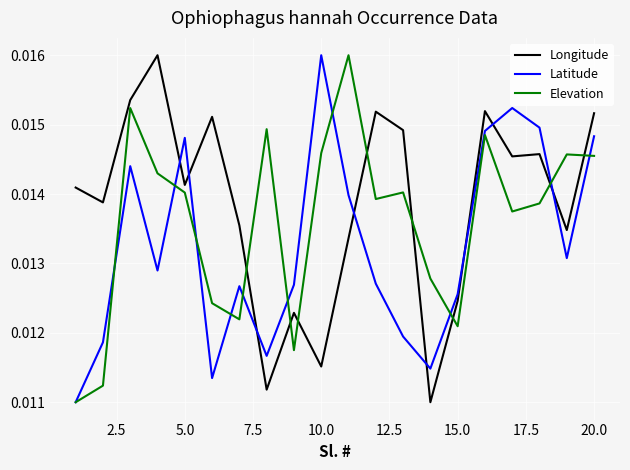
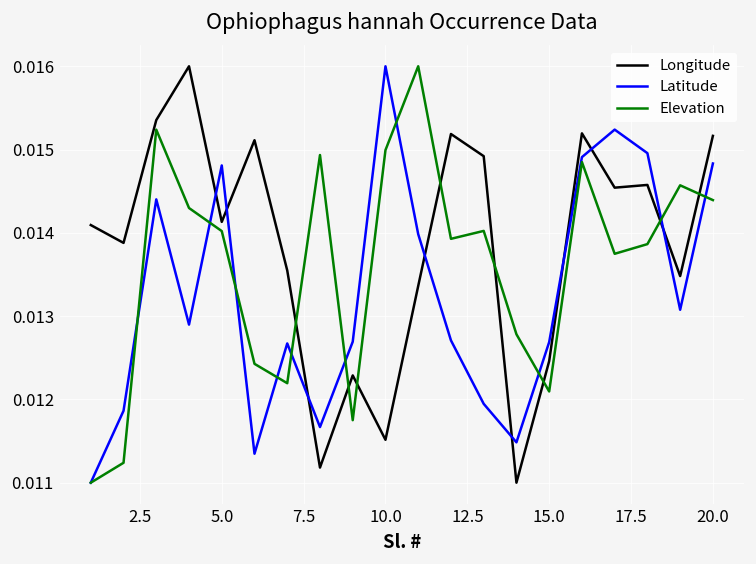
  {
    "Longitude": {
      "5.0": 0.0141,
      "10.0": 0.0115,
      "15.0": 0.0125,
      "20.0": 0.0152
    },
    "Latitude": {
      "5.0": 0.0148,
      "10.0": 0.0160,
-     "15.0": 0.0126,
+     "15.0": 0.0127,
      "20.0": 0.0148
    },
    "Elevation": {
      "5.0": 0.0140,
-     "10.0": 0.0146,
+     "10.0": 0.0150,
      "15.0": 0.0121,
-     "20.0": 0.0145
+     "20.0": 0.0144
    }
  }
